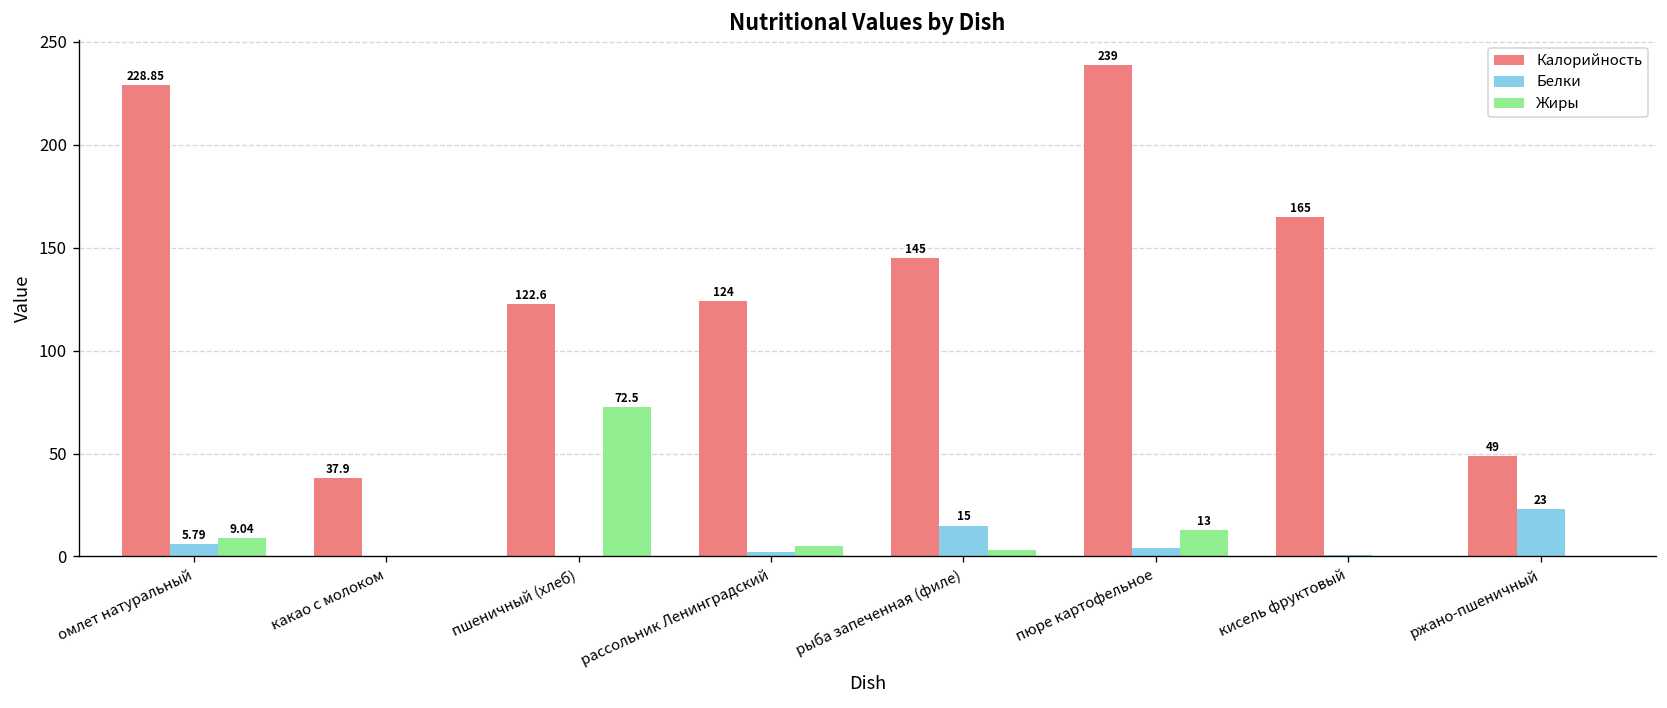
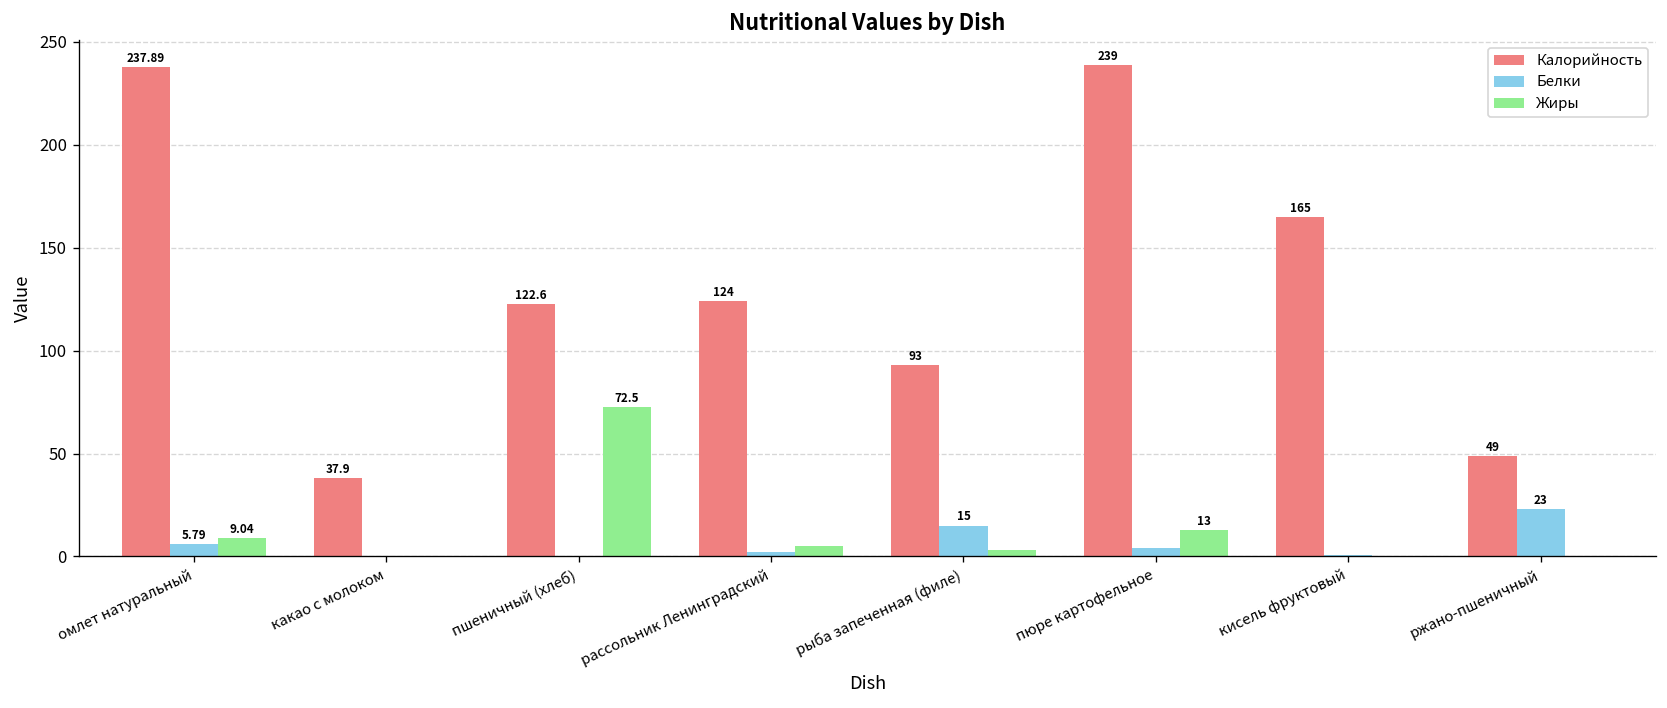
  {
    "Калорийность": {
-     "омлет натуральный": 228.85,
+     "омлет натуральный": 237.89,
      "какао с молоком": 37.9,
      "пшеничный (хлеб)": 122.6,
      "рассольник Ленинградский": 124,
-     "рыба запеченная (филе)": 145,
+     "рыба запеченная (филе)": 93,
      "пюре картофельное": 239,
      "кисель фруктовый": 165,
      "ржано-пшеничный": 49
    },
    "Белки": {
      "омлет натуральный": 5.79,
      "рыба запеченная (филе)": 15,
      "ржано-пшеничный": 23
    },
    "Жиры": {
      "омлет натуральный": 9.04,
      "пшеничный (хлеб)": 72.5,
      "пюре картофельное": 13
    }
  }
